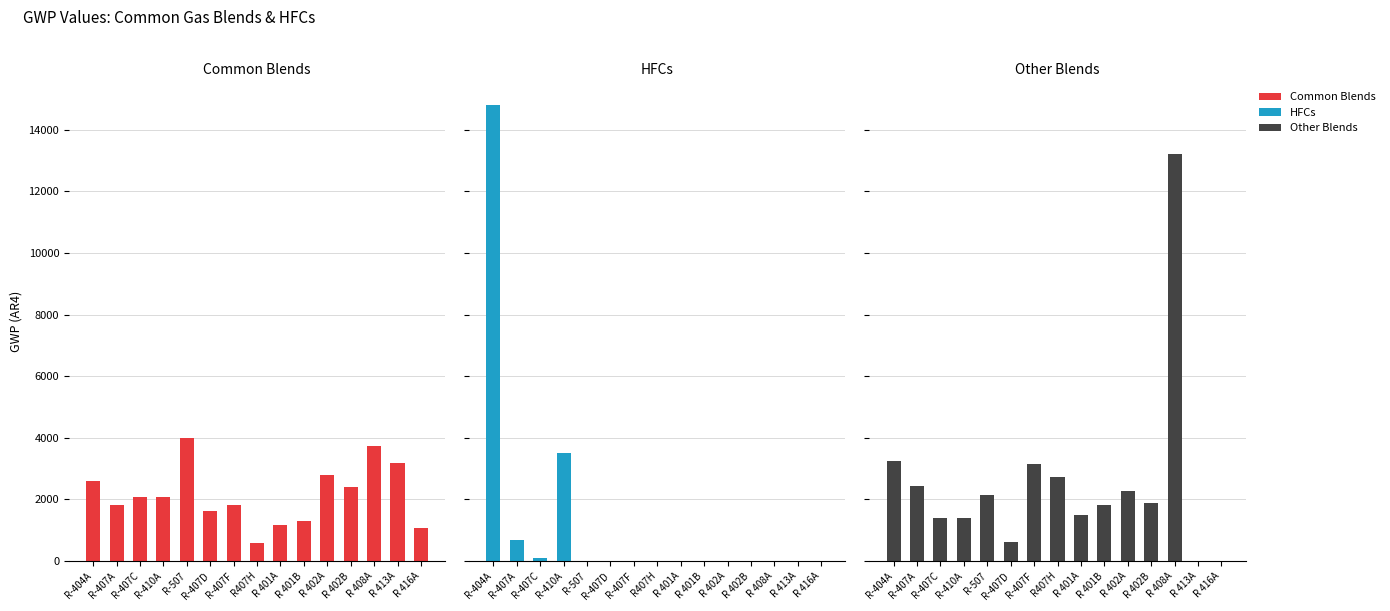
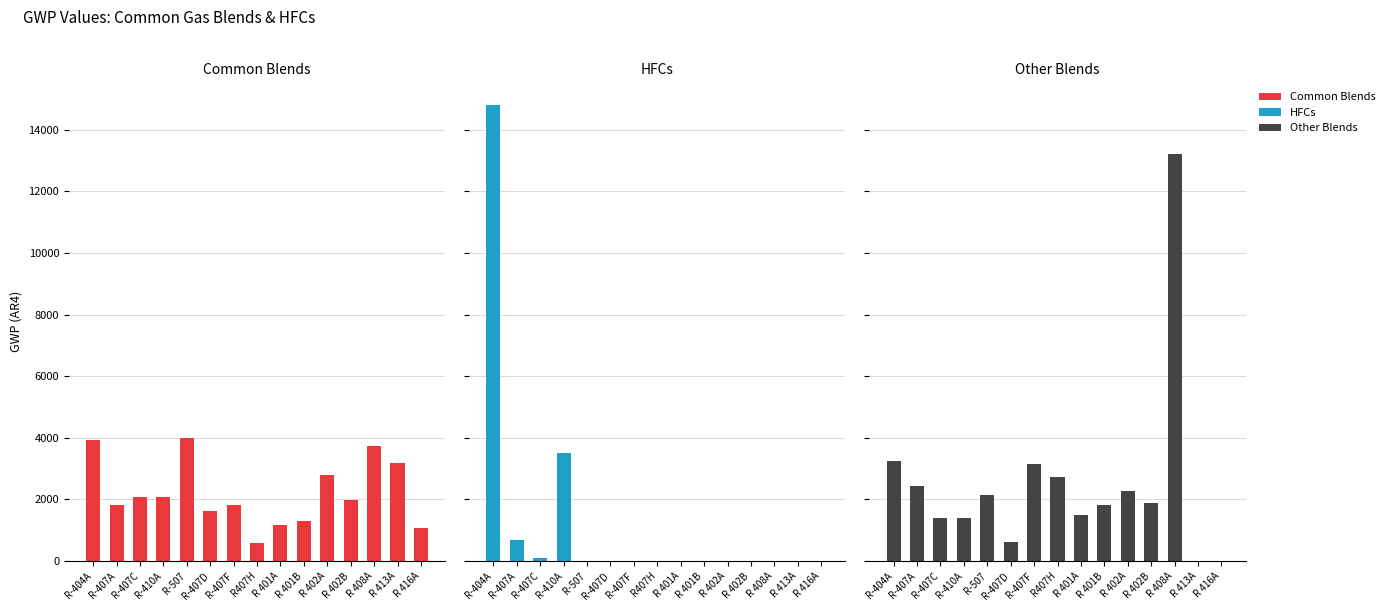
  {
    "Common Blends": {
-     "R-404A": 2600,
+     "R-404A": 3900,
      "R-407A": 1800,
      "R-407C": 2100,
      "R-410A": 2100,
      "R-507": 4000,
      "R-407D": 1600,
      "R-407F": 1800,
      "R407H": 600,
      "R 401A": 1200,
      "R 401B": 1300,
      "R 402A": 2800,
-     "R 402B": 2400,
+     "R 402B": 2000,
      "R 408A": 3700,
      "R 413A": 3200,
      "R 416A": 1100
    }
  }
